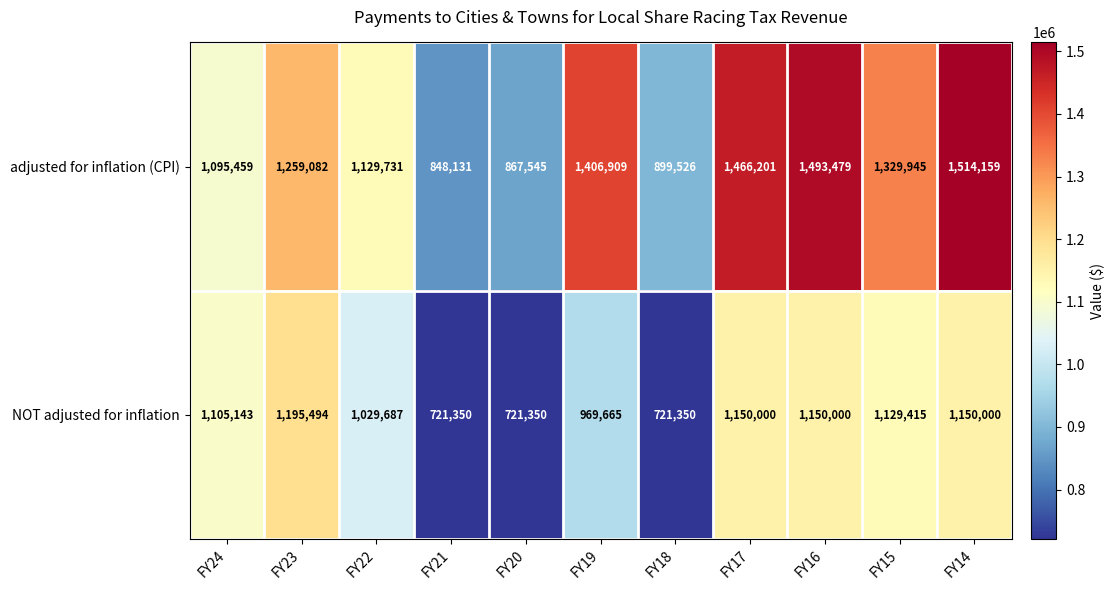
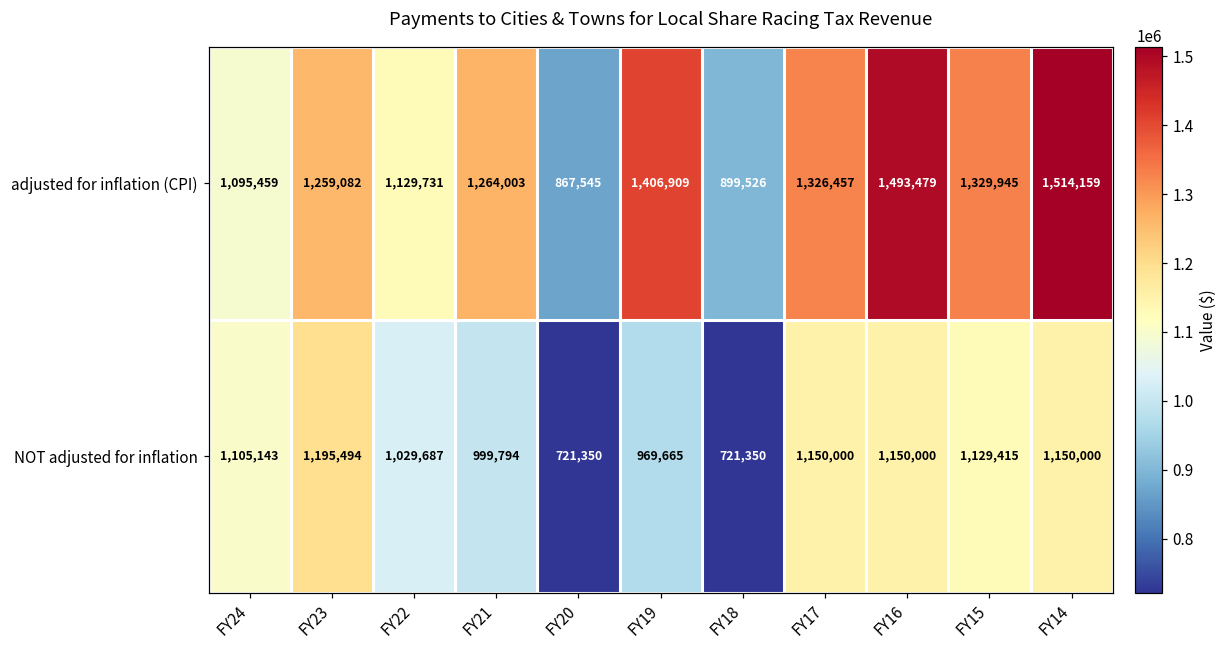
  {
    "adjusted for inflation (CPI)": {
      "FY24": "1,095,459",
      "FY23": "1,259,082",
      "FY22": "1,129,731",
-     "FY21": "848,131",
+     "FY21": "1,264,003",
      "FY20": "867,545",
      "FY19": "1,406,909",
      "FY18": "899,526",
-     "FY17": "1,466,201",
+     "FY17": "1,326,457",
      "FY16": "1,493,479",
      "FY15": "1,329,945",
      "FY14": "1,514,159"
    },
    "NOT adjusted for inflation": {
      "FY24": "1,105,143",
      "FY23": "1,195,494",
      "FY22": "1,029,687",
-     "FY21": "721,350",
+     "FY21": "999,794",
      "FY20": "721,350",
      "FY19": "969,665",
      "FY18": "721,350",
      "FY17": "1,150,000",
      "FY16": "1,150,000",
      "FY15": "1,129,415",
      "FY14": "1,150,000"
    }
  }
